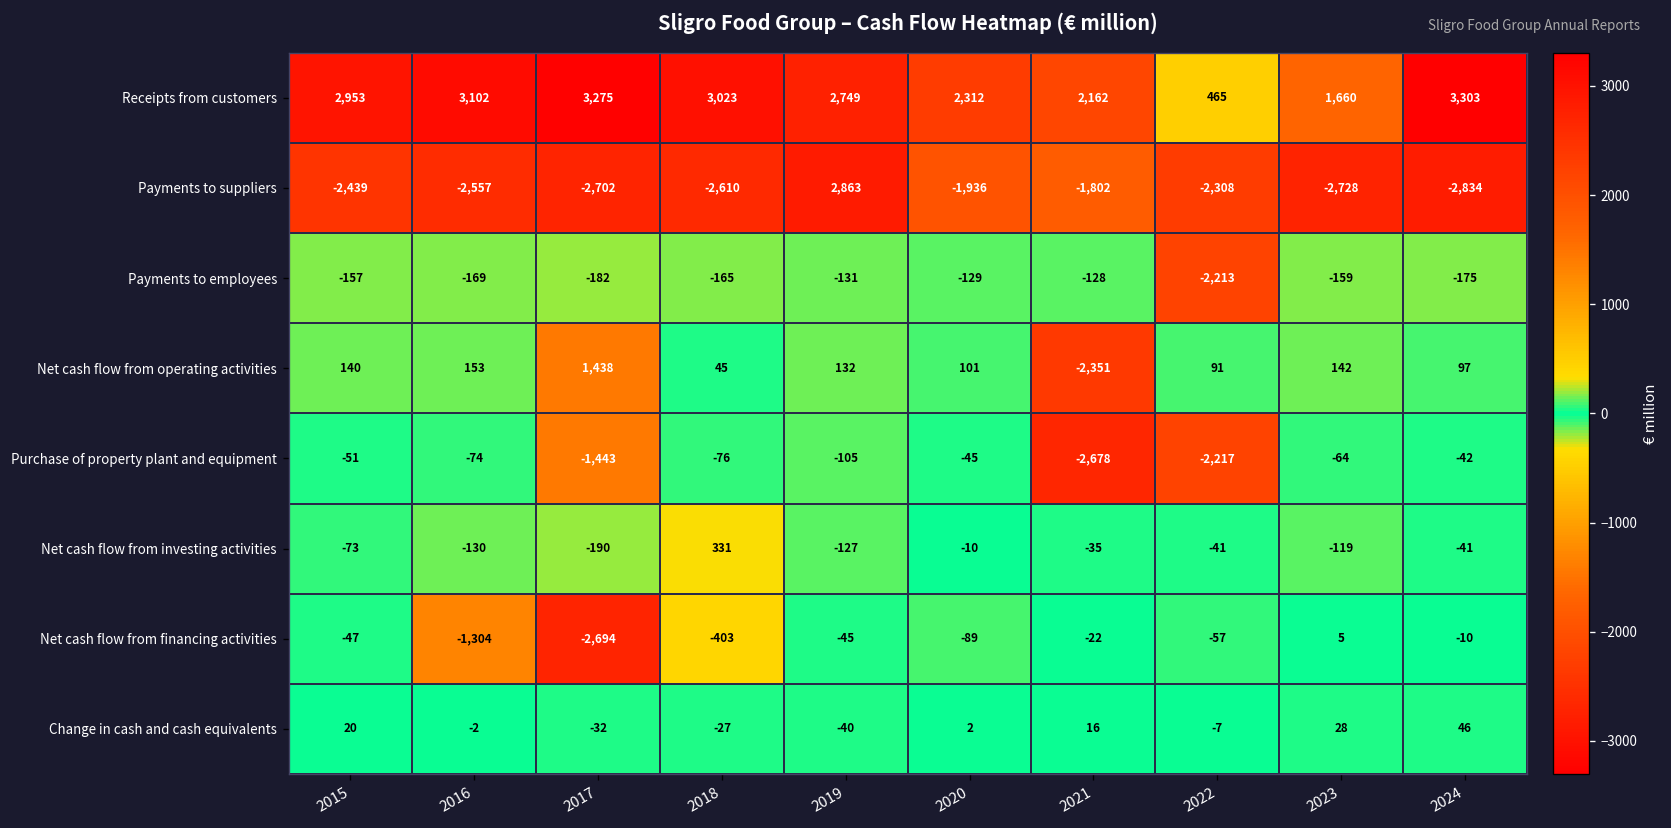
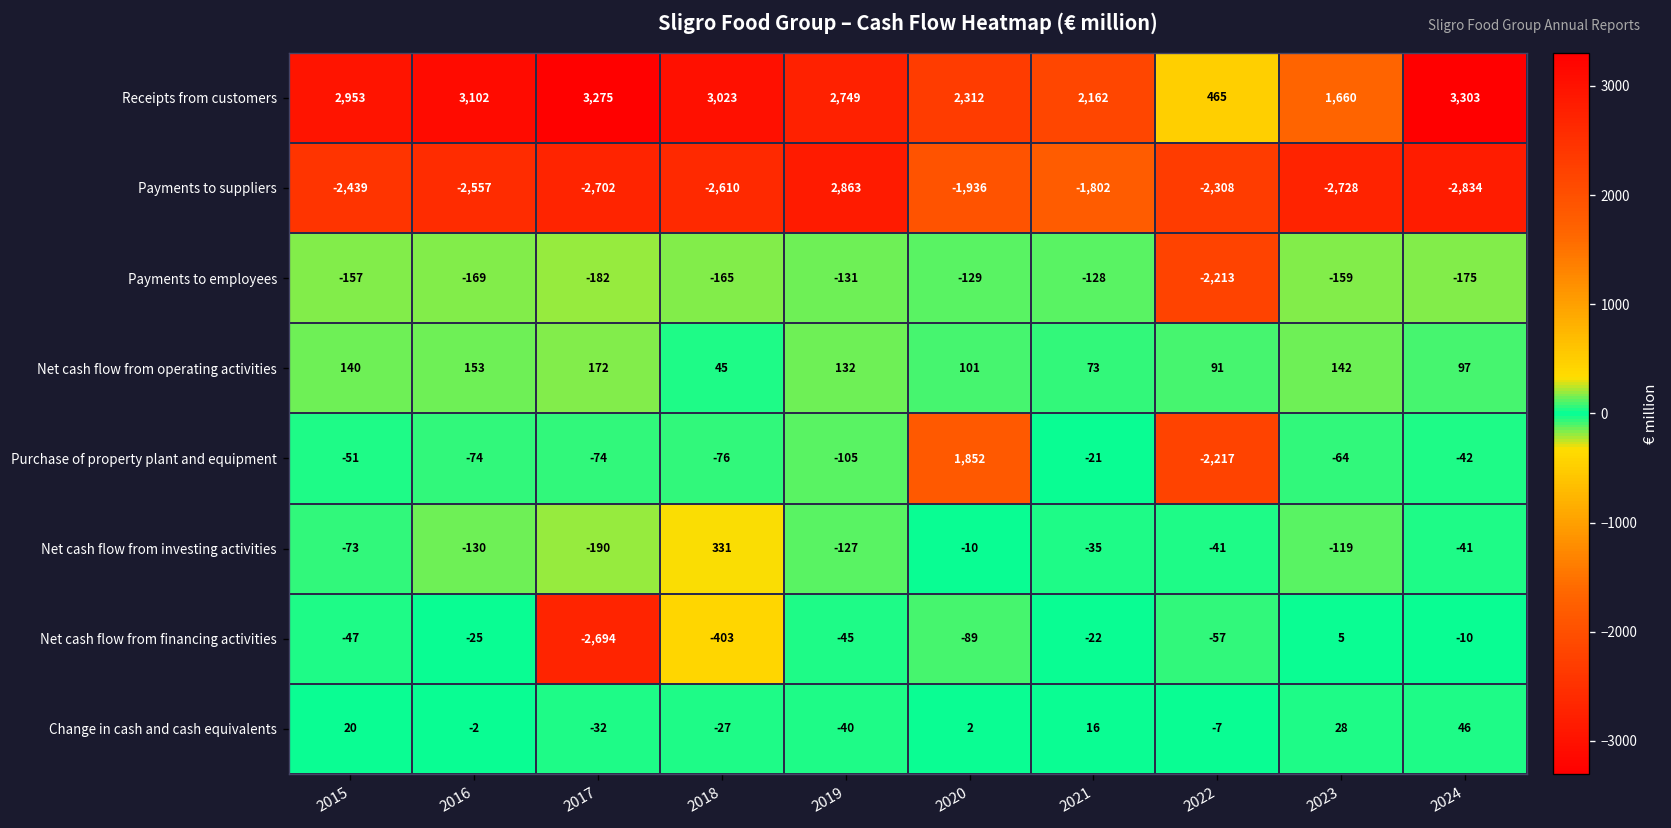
  {
    "Receipts from customers": {
      "2015": "2,953",
      "2016": "3,102",
      "2017": "3,275",
      "2018": "3,023",
      "2019": "2,749",
      "2020": "2,312",
      "2021": "2,162",
      "2022": "465",
      "2023": "1,660",
      "2024": "3,303"
    },
    "Payments to suppliers": {
      "2015": "-2,439",
      "2016": "-2,557",
      "2017": "-2,702",
      "2018": "-2,610",
      "2019": "2,863",
      "2020": "-1,936",
      "2021": "-1,802",
      "2022": "-2,308",
      "2023": "-2,728",
      "2024": "-2,834"
    },
    "Payments to employees": {
      "2015": "-157",
      "2016": "-169",
      "2017": "-182",
      "2018": "-165",
      "2019": "-131",
      "2020": "-129",
      "2021": "-128",
      "2022": "-2,213",
      "2023": "-159",
      "2024": "-175"
    },
    "Net cash flow from operating activities": {
      "2015": "140",
      "2016": "153",
-     "2017": "1,438",
+     "2017": "172",
      "2018": "45",
      "2019": "132",
      "2020": "101",
-     "2021": "-2,351",
+     "2021": "73",
      "2022": "91",
      "2023": "142",
      "2024": "97"
    },
    "Purchase of property plant and equipment": {
      "2015": "-51",
      "2016": "-74",
-     "2017": "-1,443",
+     "2017": "-74",
      "2018": "-76",
      "2019": "-105",
-     "2020": "-45",
-     "2021": "-2,678",
+     "2020": "1,852",
+     "2021": "-21",
      "2022": "-2,217",
      "2023": "-64",
      "2024": "-42"
    },
    "Net cash flow from investing activities": {
      "2015": "-73",
      "2016": "-130",
      "2017": "-190",
      "2018": "331",
      "2019": "-127",
      "2020": "-10",
      "2021": "-35",
      "2022": "-41",
      "2023": "-119",
      "2024": "-41"
    },
    "Net cash flow from financing activities": {
      "2015": "-47",
-     "2016": "-1,304",
+     "2016": "-25",
      "2017": "-2,694",
      "2018": "-403",
      "2019": "-45",
      "2020": "-89",
      "2021": "-22",
      "2022": "-57",
      "2023": "5",
      "2024": "-10"
    },
    "Change in cash and cash equivalents": {
      "2015": "20",
      "2016": "-2",
      "2017": "-32",
      "2018": "-27",
      "2019": "-40",
      "2020": "2",
      "2021": "16",
      "2022": "-7",
      "2023": "28",
      "2024": "46"
    }
  }
